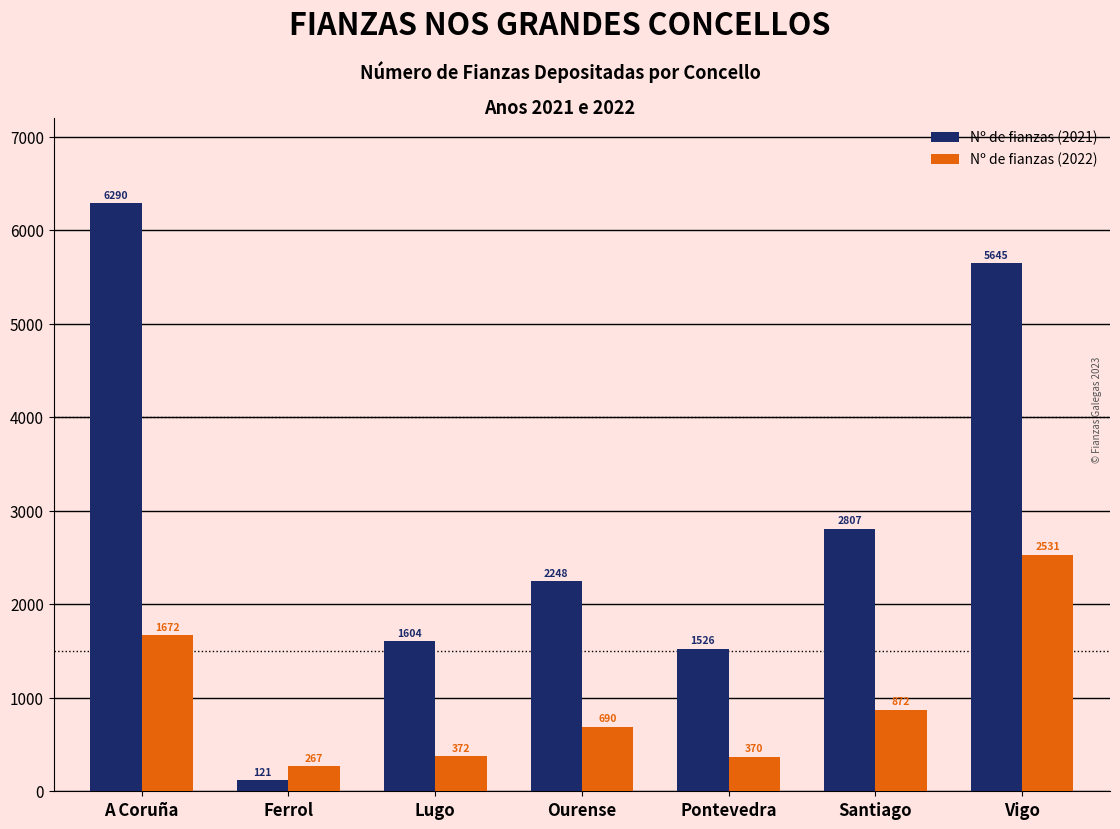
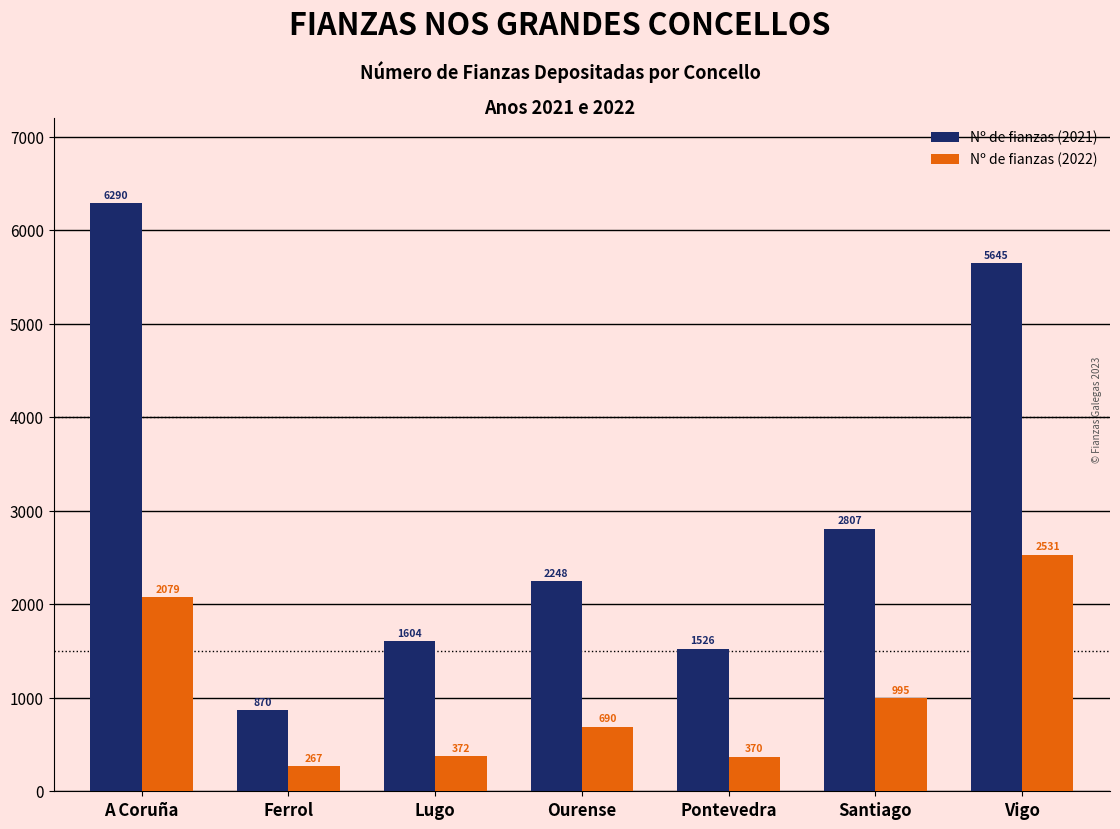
  {
    "Nº de fianzas (2021)": {
      "A Coruña": 6290,
-     "Ferrol": 121,
+     "Ferrol": 870,
      "Lugo": 1604,
      "Ourense": 2248,
      "Pontevedra": 1526,
      "Santiago": 2807,
      "Vigo": 5645
    },
    "Nº de fianzas (2022)": {
-     "A Coruña": 1672,
+     "A Coruña": 2079,
      "Ferrol": 267,
      "Lugo": 372,
      "Ourense": 690,
      "Pontevedra": 370,
-     "Santiago": 872,
+     "Santiago": 995,
      "Vigo": 2531
    }
  }
